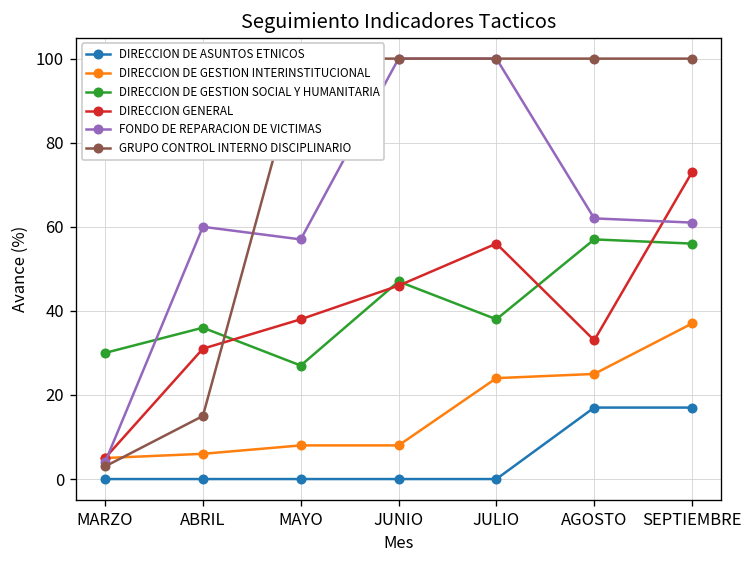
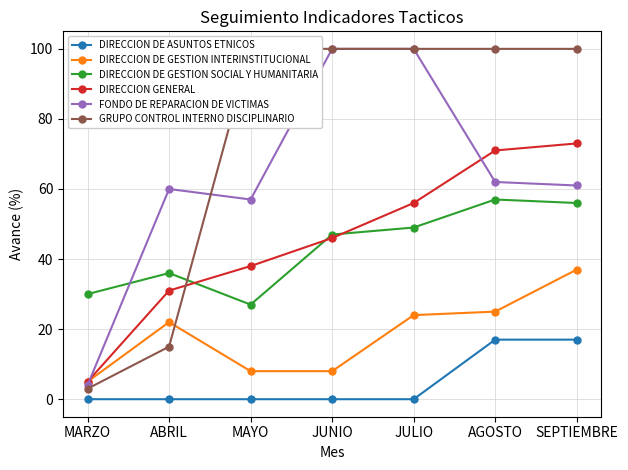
  {
    "DIRECCION DE ASUNTOS ETNICOS": {
      "MARZO": 0,
      "ABRIL": 0,
      "MAYO": 0,
      "JUNIO": 0,
      "JULIO": 0,
      "AGOSTO": 17,
      "SEPTIEMBRE": 17
    },
    "DIRECCION DE GESTION INTERINSTITUCIONAL": {
-     "ABRIL": 6,
+     "ABRIL": 22,
      "MAYO": 8,
      "JUNIO": 8,
      "JULIO": 24,
      "AGOSTO": 25,
      "SEPTIEMBRE": 37
    },
    "DIRECCION DE GESTION SOCIAL Y HUMANITARIA": {
      "MARZO": 30,
      "ABRIL": 36,
      "MAYO": 27,
      "JUNIO": 47,
-     "JULIO": 38,
+     "JULIO": 49,
      "AGOSTO": 57,
      "SEPTIEMBRE": 56
    },
    "DIRECCION GENERAL": {
      "ABRIL": 31,
      "MAYO": 38,
      "JUNIO": 46,
      "JULIO": 56,
-     "AGOSTO": 33,
+     "AGOSTO": 71,
      "SEPTIEMBRE": 73
    },
    "FONDO DE REPARACION DE VICTIMAS": {
      "MARZO": 4,
      "ABRIL": 60,
      "MAYO": 57,
      "AGOSTO": 62,
      "SEPTIEMBRE": 61
    },
    "GRUPO CONTROL INTERNO DISCIPLINARIO": {
      "MARZO": 3,
      "ABRIL": 15,
      "AGOSTO": 100,
      "SEPTIEMBRE": 100
    }
  }
